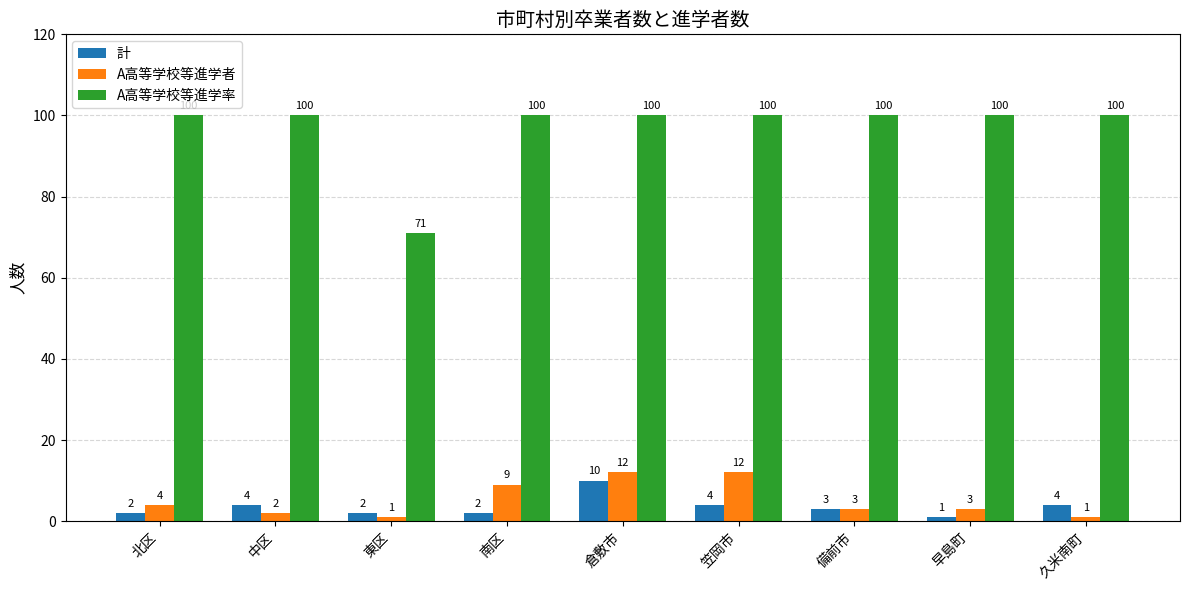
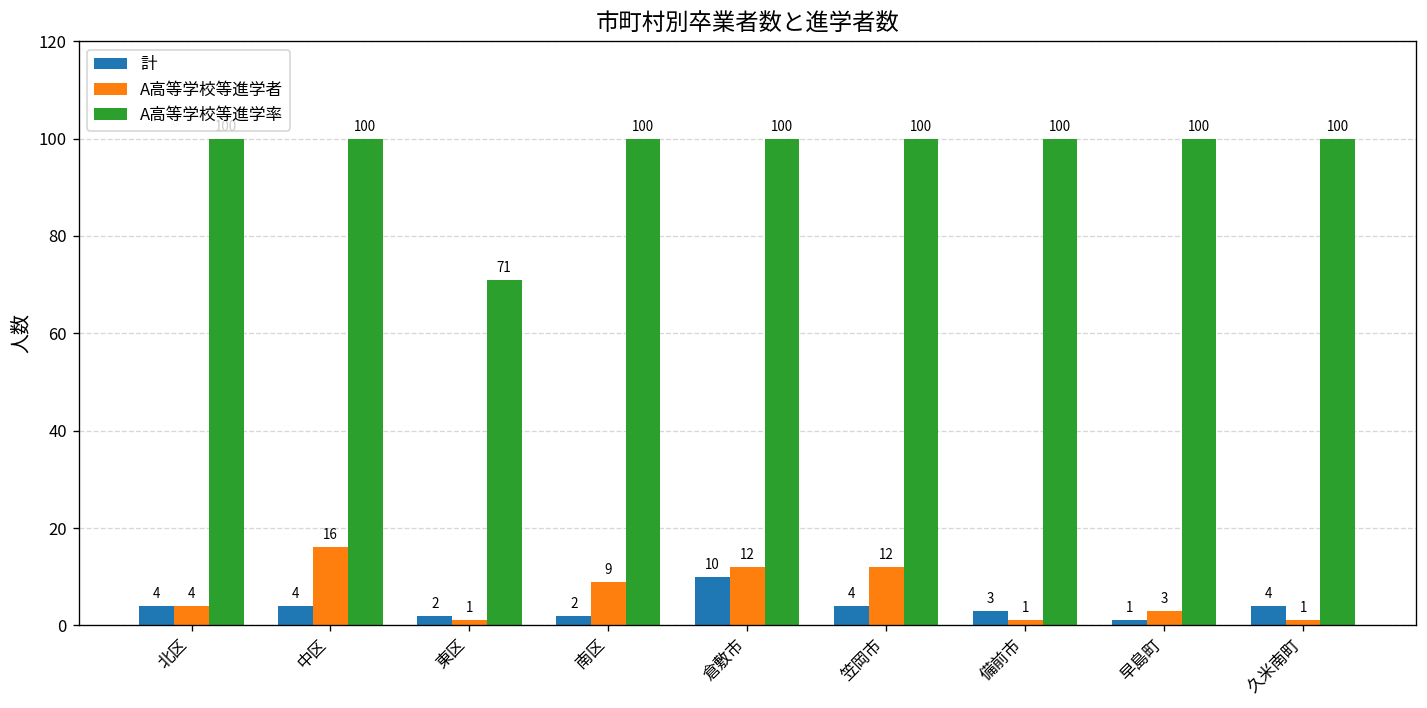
  {
    "計": {
-     "北区": 2,
+     "北区": 4,
      "中区": 4,
      "東区": 2,
      "南区": 2,
      "倉敷市": 10,
      "笠岡市": 4,
      "備前市": 3,
      "早島町": 1,
      "久米南町": 4
    },
    "A高等学校等進学者": {
      "北区": 4,
-     "中区": 2,
+     "中区": 16,
      "東区": 1,
      "南区": 9,
      "倉敷市": 12,
      "笠岡市": 12,
-     "備前市": 3,
+     "備前市": 1,
      "早島町": 3,
      "久米南町": 1
    },
    "A高等学校等進学率": {
      "中区": 100,
      "東区": 71,
      "南区": 100,
      "倉敷市": 100,
      "笠岡市": 100,
      "備前市": 100,
      "早島町": 100,
      "久米南町": 100
    }
  }
